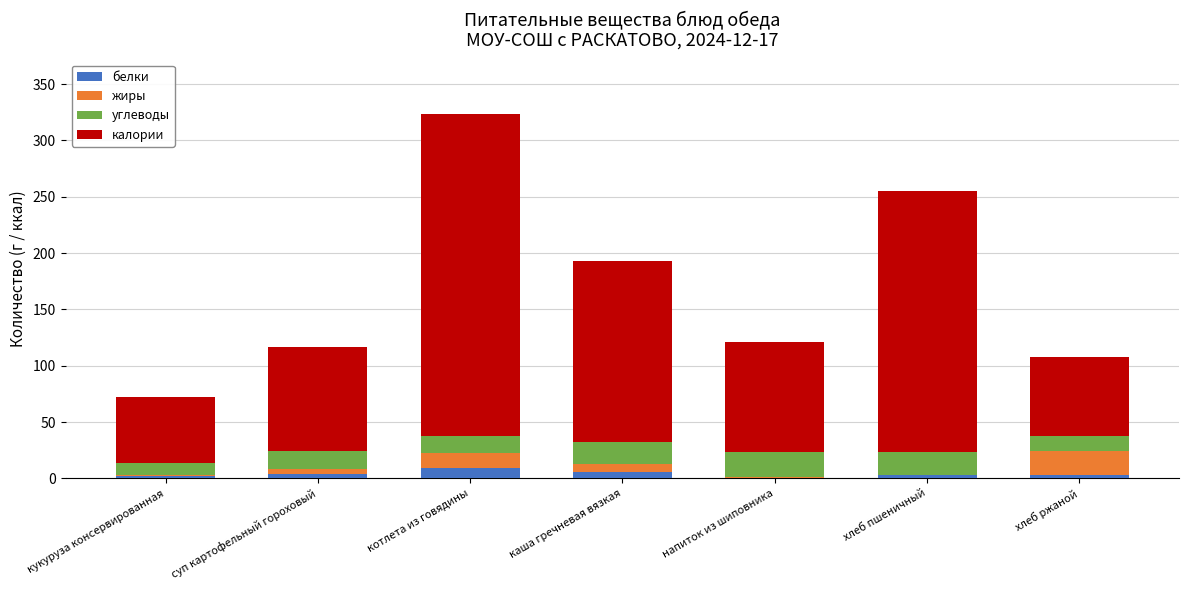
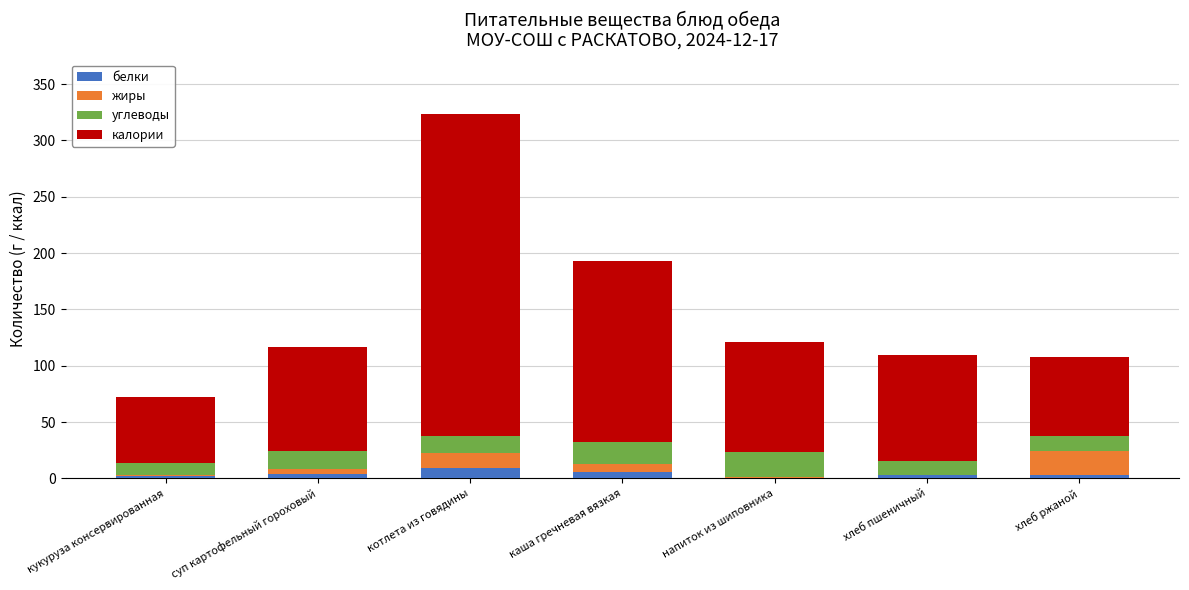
  {
    "белки": {
      "суп картофельный гороховый": 4,
      "котлета из говядины": 9,
      "каша гречневая вязкая": 6,
      "хлеб пшеничный": 3,
      "хлеб ржаной": 3
    },
    "жиры": {
      "суп картофельный гороховый": 4,
      "котлета из говядины": 14,
      "каша гречневая вязкая": 8,
      "хлеб ржаной": 22
    },
    "углеводы": {
      "кукуруза консервированная": 11,
      "суп картофельный гороховый": 16,
      "котлета из говядины": 14,
      "каша гречневая вязкая": 20,
      "напиток из шиповника": 23,
-     "хлеб пшеничный": 20,
+     "хлеб пшеничный": 12,
      "хлеб ржаной": 13
    },
    "калории": {
      "кукуруза консервированная": 58,
      "суп картофельный гороховый": 92,
      "котлета из говядины": 286,
      "каша гречневая вязкая": 160,
      "напиток из шиповника": 97,
-     "хлеб пшеничный": 232,
+     "хлеб пшеничный": 94,
      "хлеб ржаной": 70
    }
  }
